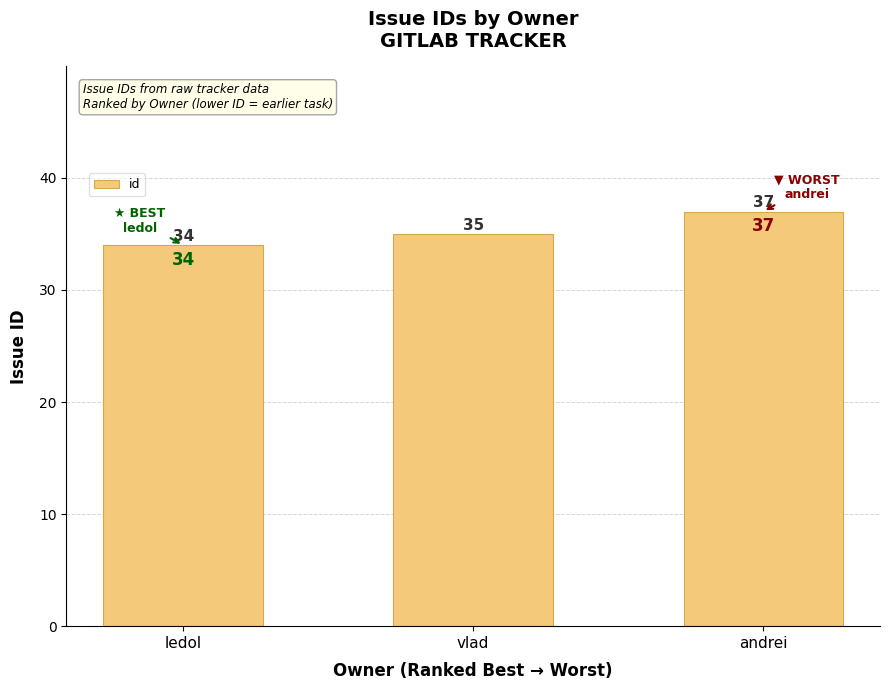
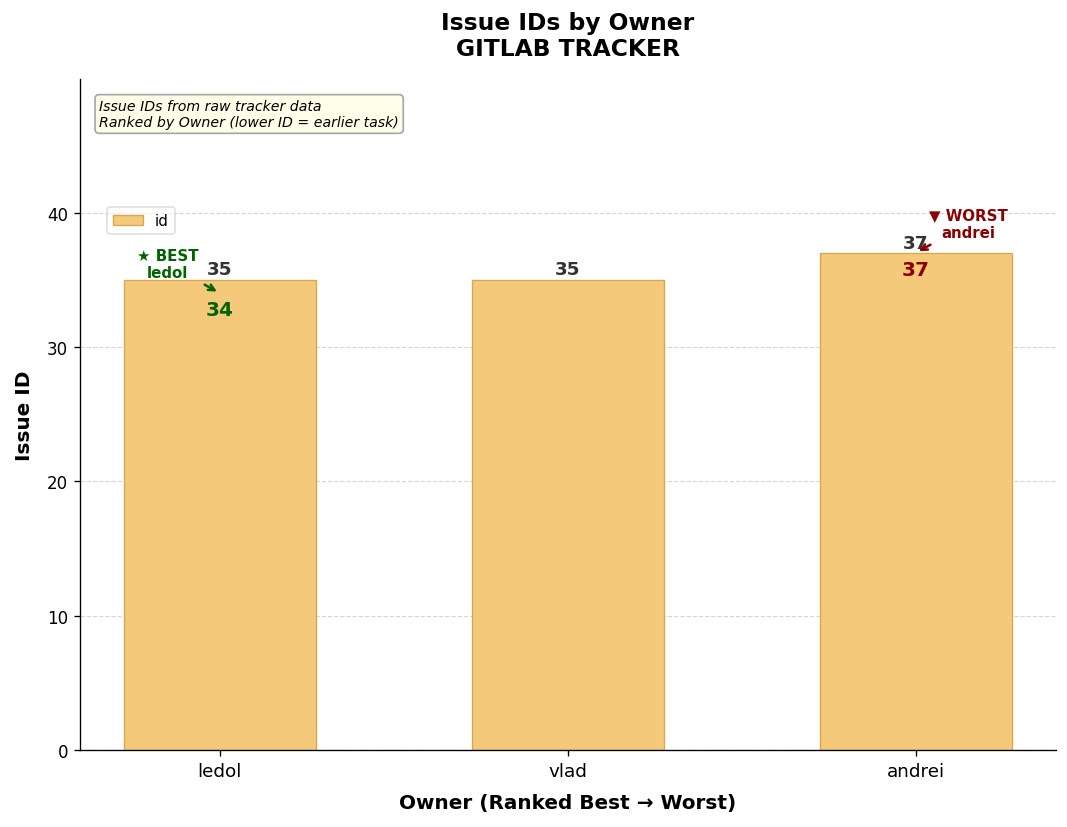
  {
-   "ledol": 34,
+   "ledol": 35,
    "vlad": 35,
    "andrei": 37
  }
